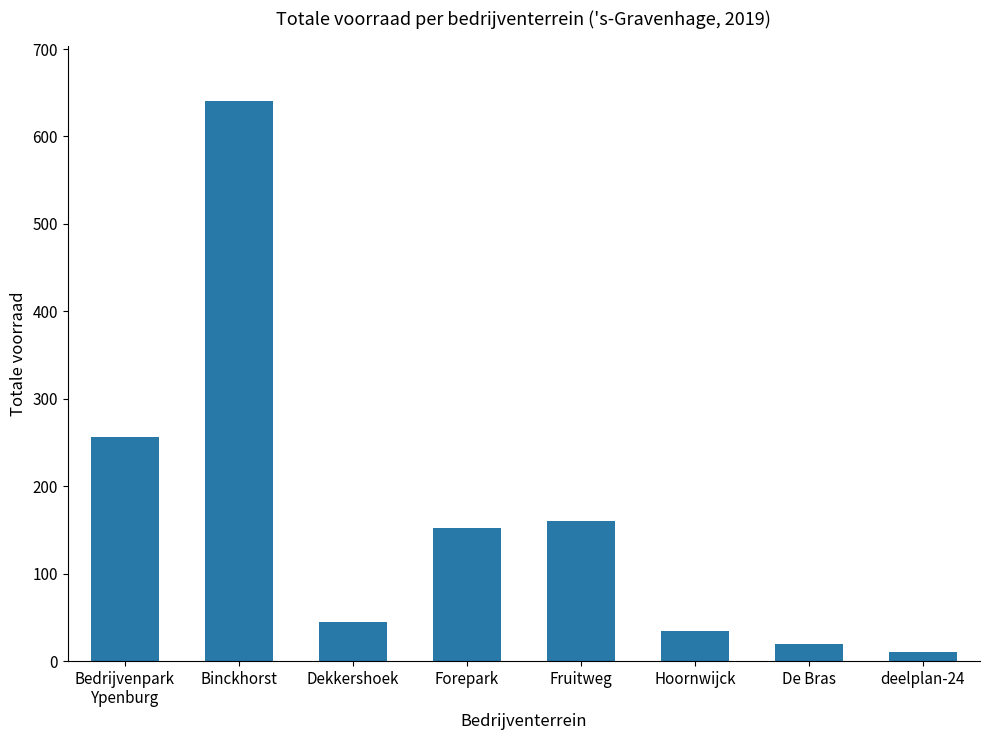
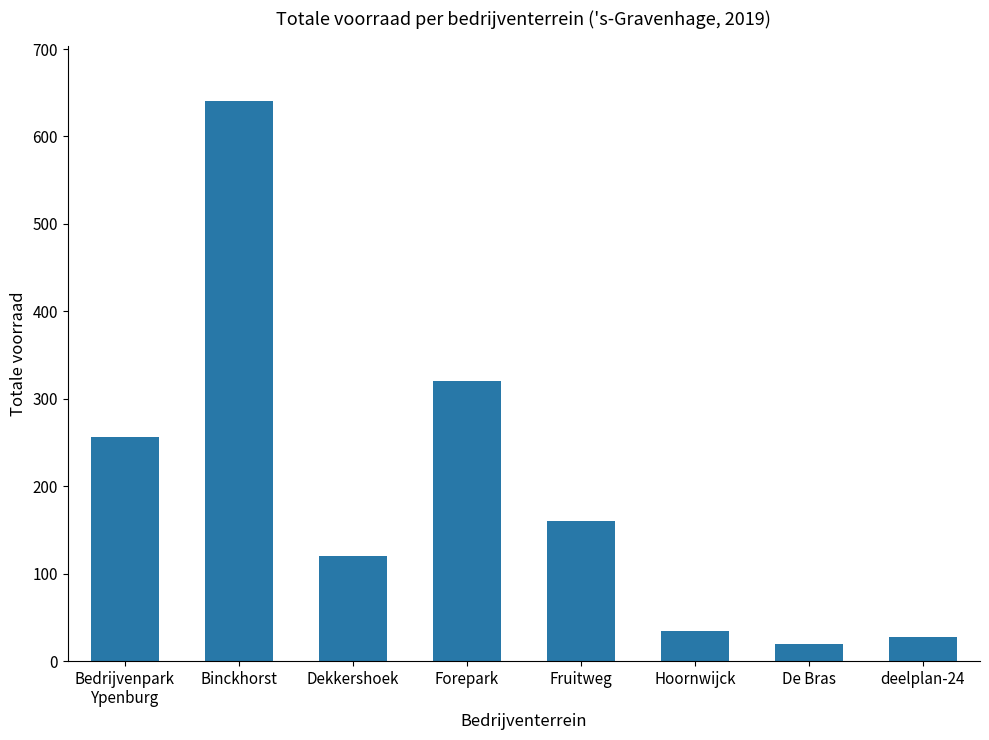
  {
    "Bedrijvenpark Ypenburg": 260,
    "Binckhorst": 640,
-   "Dekkershoek": 50,
-   "Forepark": 150,
+   "Dekkershoek": 120,
+   "Forepark": 320,
    "Fruitweg": 160,
    "Hoornwijck": 30,
    "De Bras": 20,
-   "deelplan-24": 10
+   "deelplan-24": 30
  }
